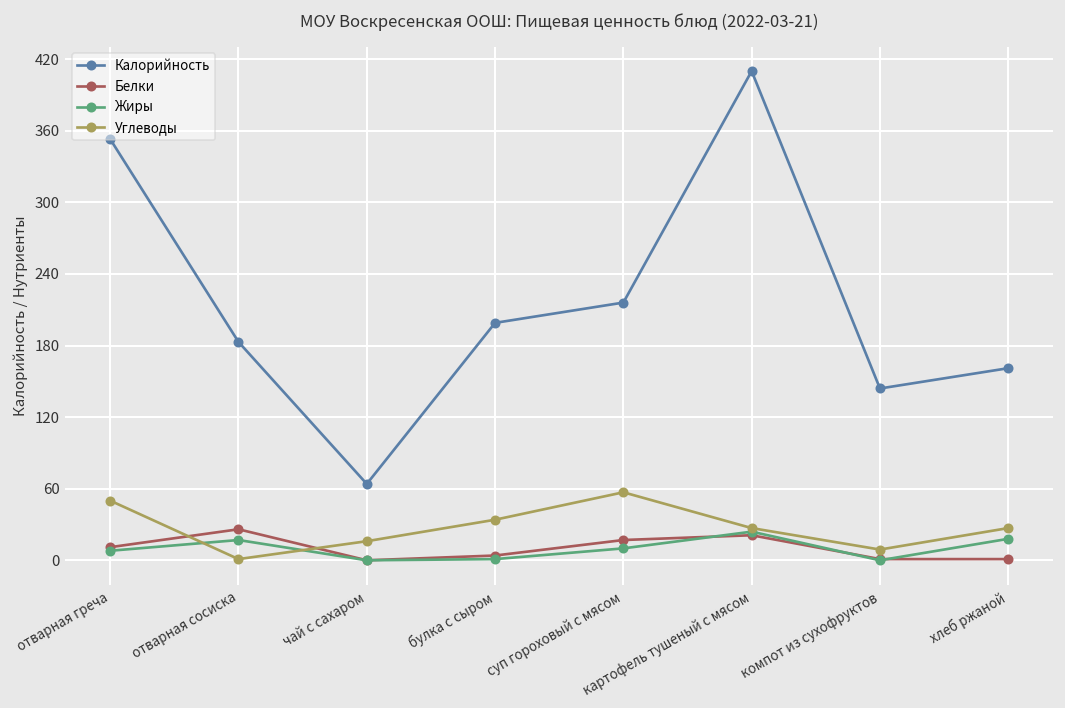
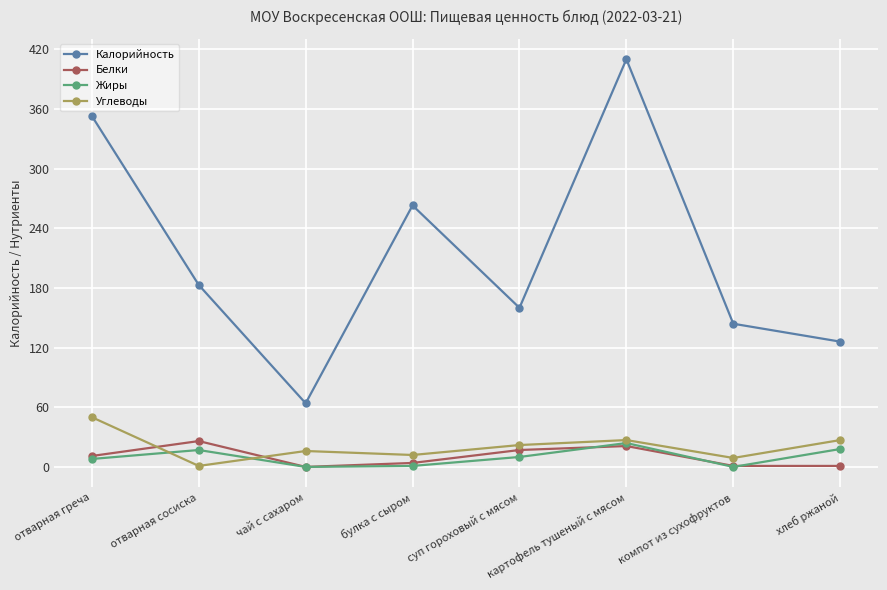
  {
    "Калорийность": {
      "отварная греча": 350,
      "отварная сосиска": 180,
      "чай с сахаром": 60,
-     "булка с сыром": 200,
-     "суп гороховый с мясом": 220,
+     "булка с сыром": 260,
+     "суп гороховый с мясом": 160,
      "картофель тушеный с мясом": 410,
      "компот из сухофруктов": 140,
-     "хлеб ржаной": 160
+     "хлеб ржаной": 130
    },
    "Белки": {
      "отварная греча": 10,
      "отварная сосиска": 30,
      "булка с сыром": 0,
      "суп гороховый с мясом": 20,
      "картофель тушеный с мясом": 20,
      "хлеб ржаной": 0
    },
    "Жиры": {
      "отварная греча": 10,
      "отварная сосиска": 20,
      "булка с сыром": 0,
      "суп гороховый с мясом": 10,
      "картофель тушеный с мясом": 20,
      "хлеб ржаной": 20
    },
    "Углеводы": {
      "отварная греча": 50,
      "отварная сосиска": 0,
      "чай с сахаром": 20,
-     "булка с сыром": 30,
-     "суп гороховый с мясом": 60,
+     "булка с сыром": 10,
+     "суп гороховый с мясом": 20,
      "картофель тушеный с мясом": 30,
      "компот из сухофруктов": 10,
      "хлеб ржаной": 30
    }
  }
